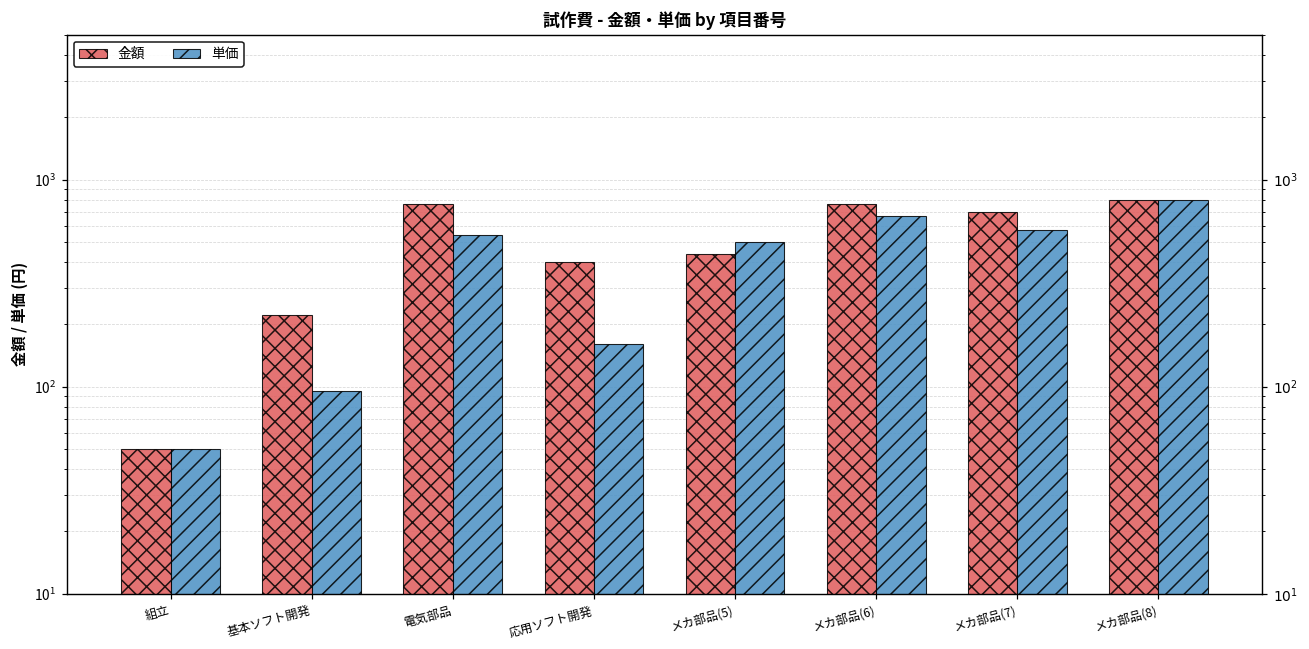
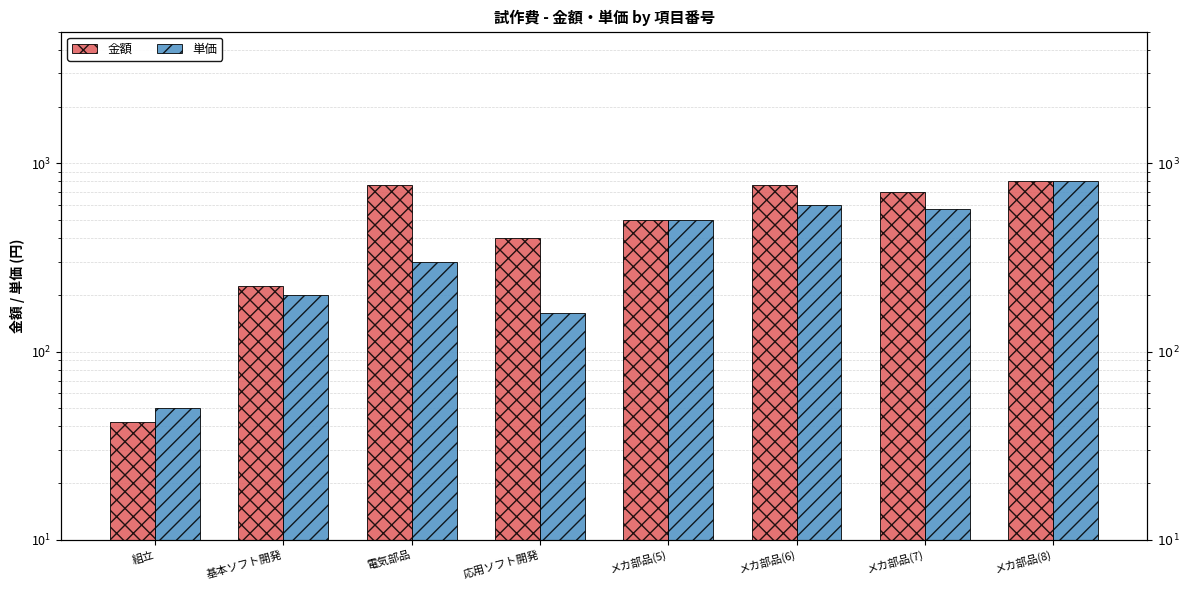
  {
    "金額": {
-     "組立": 50,
+     "組立": 42,
      "基本ソフト開発": 220,
      "電気部品": 760,
      "応用ソフト開発": 400,
-     "メカ部品(5)": 440,
+     "メカ部品(5)": 500,
      "メカ部品(6)": 760,
      "メカ部品(7)": 700,
      "メカ部品(8)": 800
    },
    "単価": {
      "組立": 50,
-     "基本ソフト開発": 100,
-     "電気部品": 540,
+     "基本ソフト開発": 200,
+     "電気部品": 300,
      "応用ソフト開発": 160,
      "メカ部品(5)": 500,
-     "メカ部品(6)": 670,
+     "メカ部品(6)": 600,
      "メカ部品(7)": 570,
      "メカ部品(8)": 800
    }
  }
